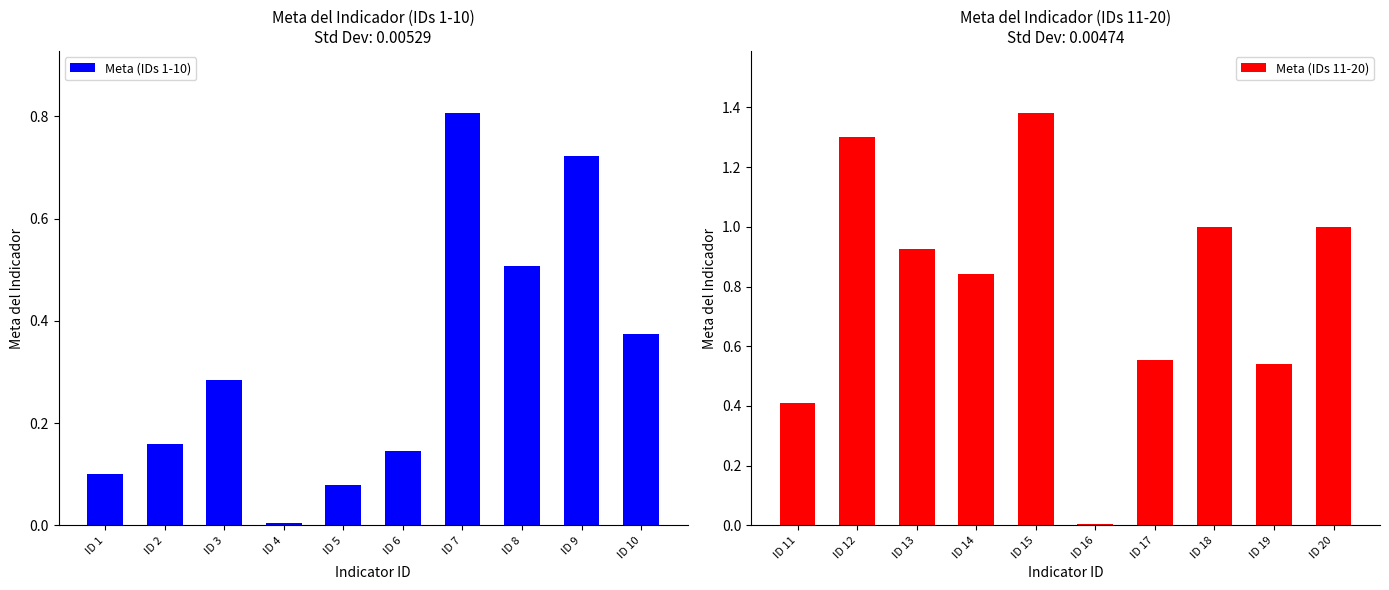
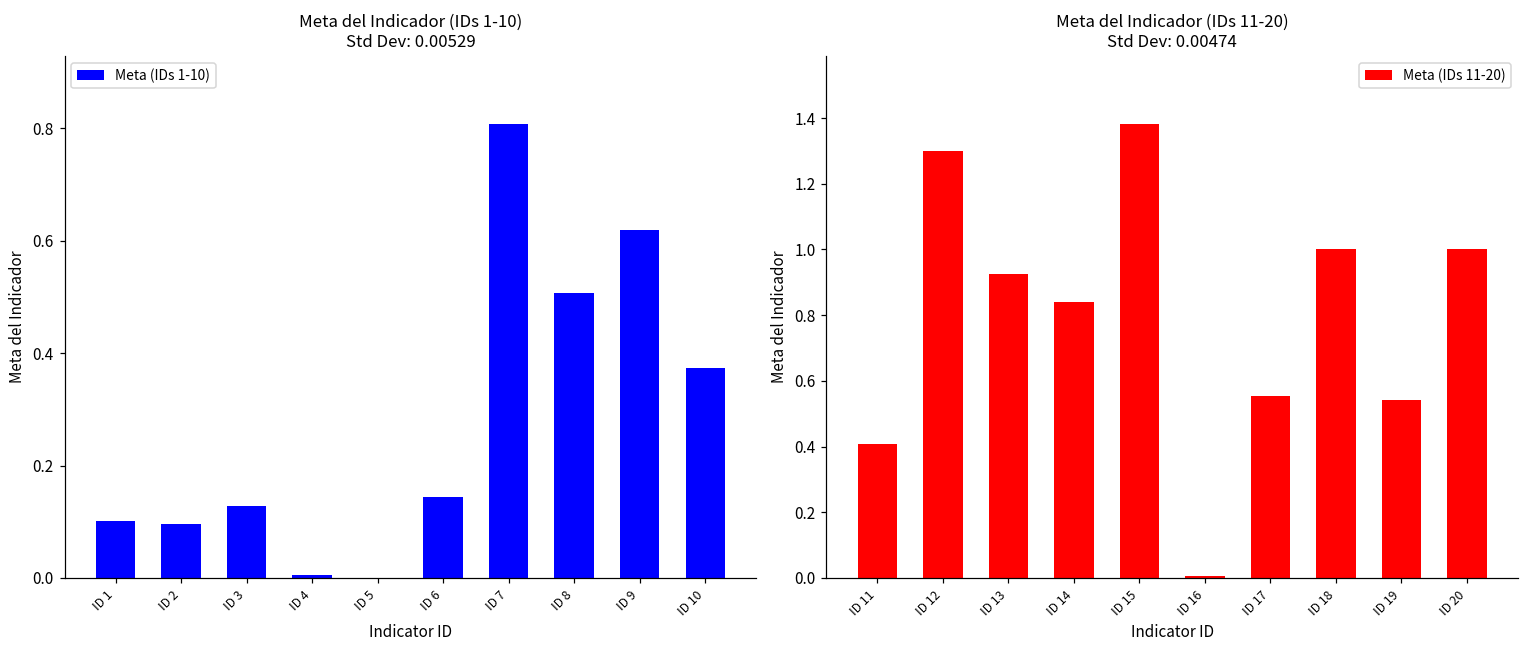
  {
    "Meta del Indicador (IDs 1-10) Std Dev: 0.00529": {
      "ID 1": 0.10,
-     "ID 2": 0.16,
-     "ID 3": 0.28,
+     "ID 2": 0.10,
+     "ID 3": 0.13,
      "ID 4": 0.01,
-     "ID 5": 0.08,
+     "ID 5": 0.00,
      "ID 6": 0.14,
      "ID 7": 0.81,
      "ID 8": 0.51,
-     "ID 9": 0.72,
+     "ID 9": 0.62,
      "ID 10": 0.37
    },
    "Meta del Indicador (IDs 11-20) Std Dev: 0.00474": {
      "ID 11": 0.41,
      "ID 12": 1.30,
      "ID 13": 0.92,
      "ID 14": 0.84,
      "ID 15": 1.38,
      "ID 17": 0.55,
      "ID 18": 1.00,
      "ID 19": 0.54,
      "ID 20": 1.00
    }
  }
